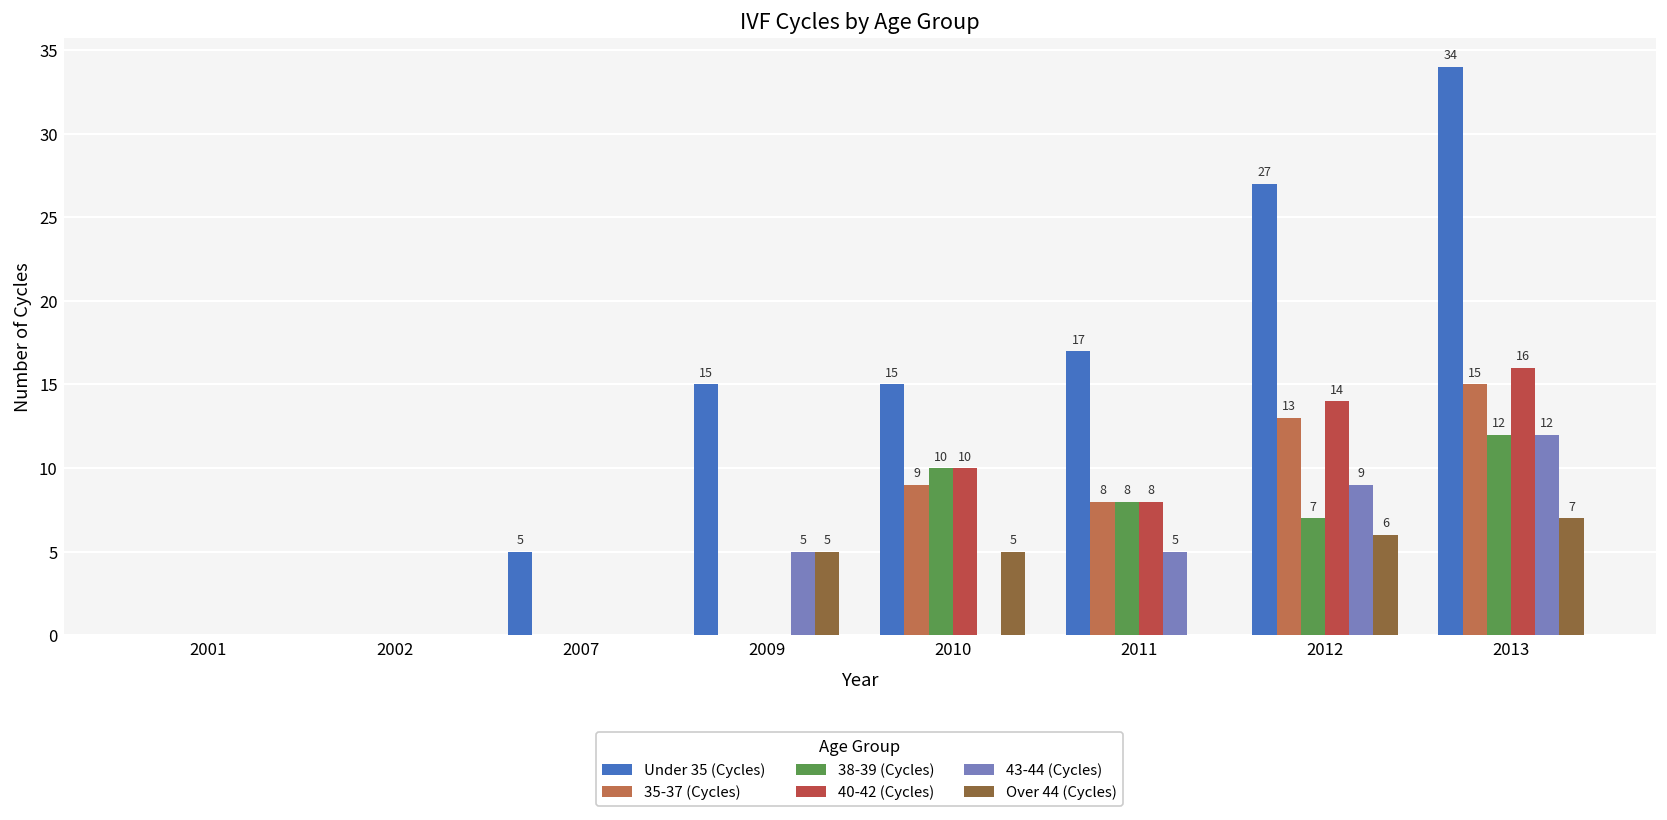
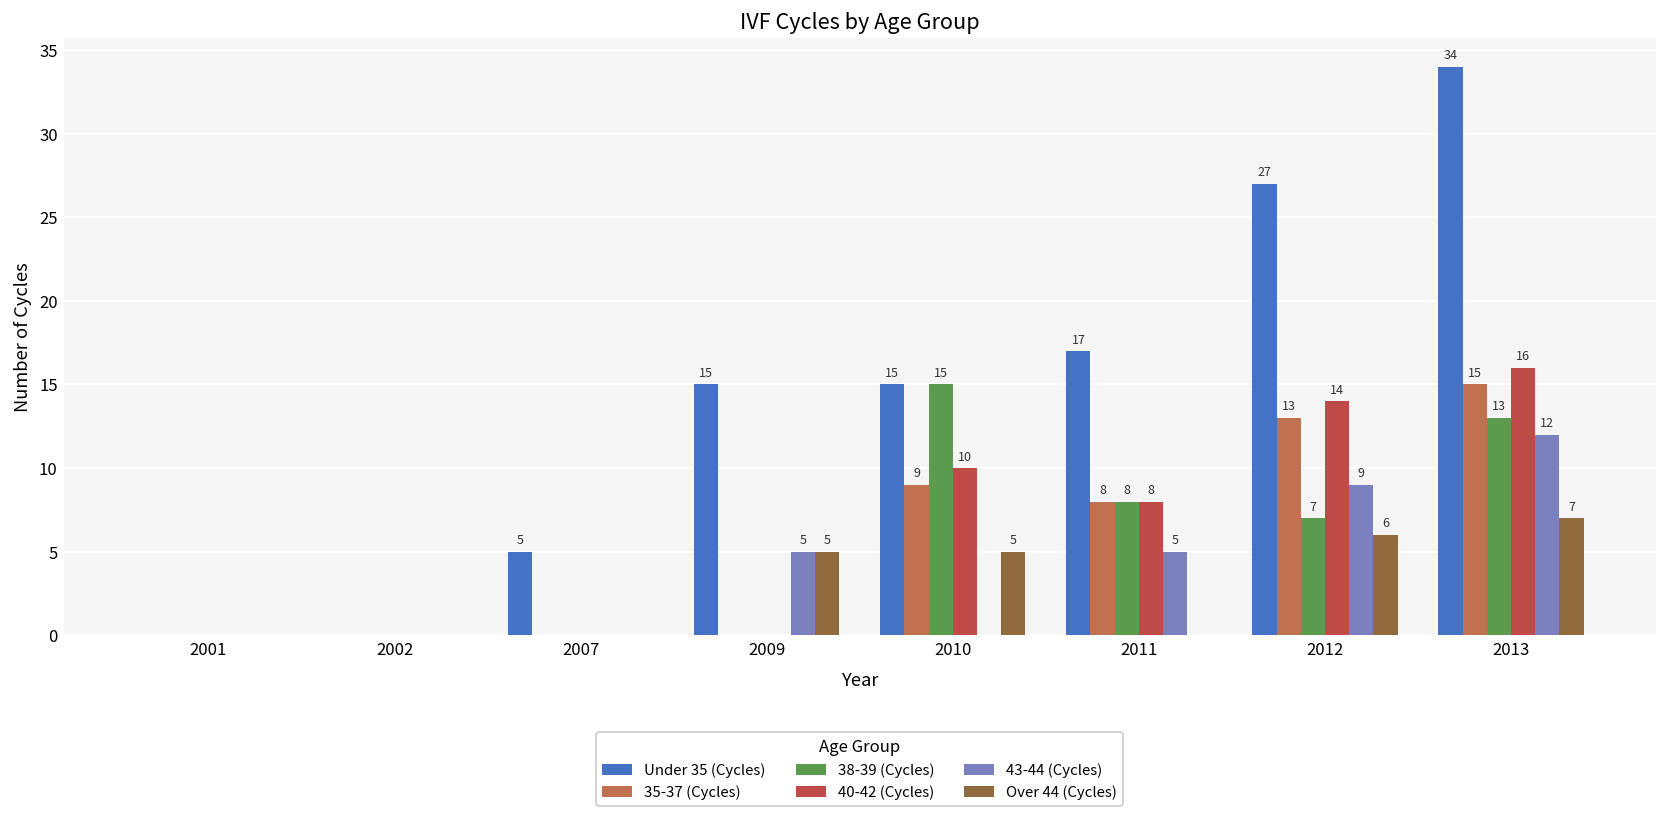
  {
    "38-39 (Cycles)": {
-     "2010": 10,
+     "2010": 15,
      "2011": 8,
      "2012": 7,
-     "2013": 12
+     "2013": 13
    }
  }
